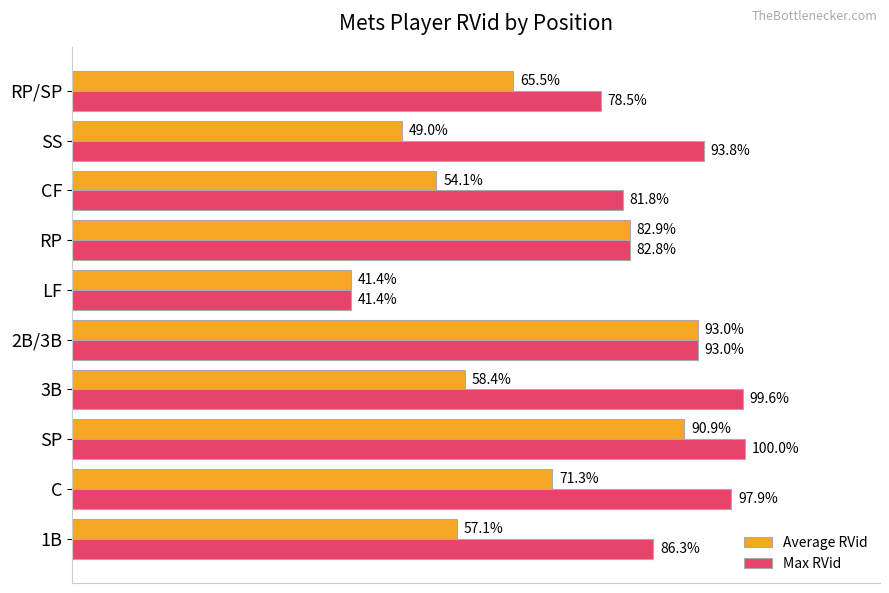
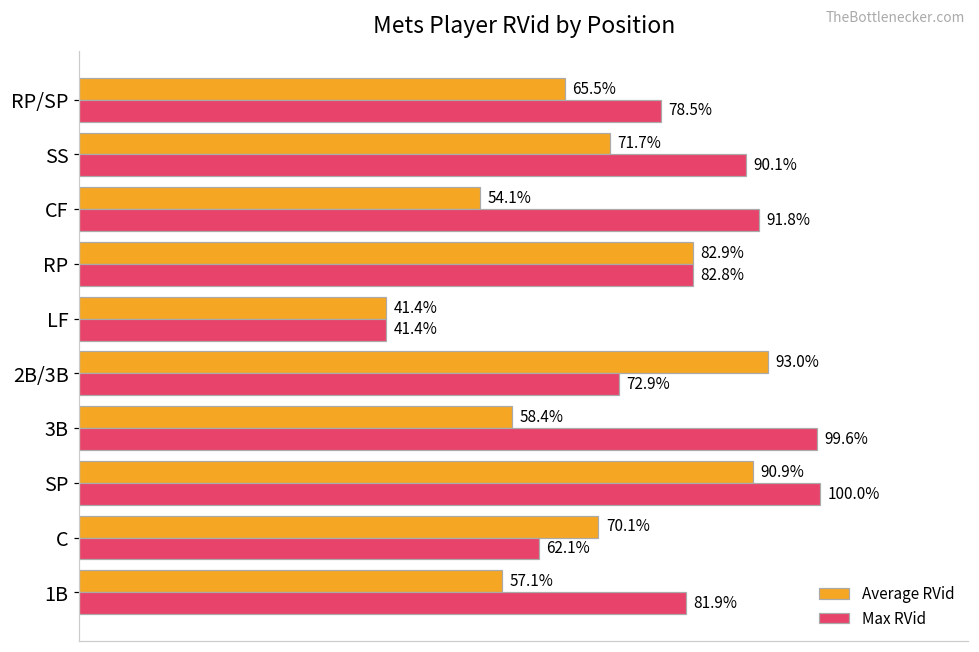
  {
    "Average RVid": {
      "RP/SP": "65.5%",
-     "SS": "49.0%",
+     "SS": "71.7%",
      "CF": "54.1%",
      "RP": "82.9%",
      "LF": "41.4%",
      "2B/3B": "93.0%",
      "3B": "58.4%",
      "SP": "90.9%",
-     "C": "71.3%",
+     "C": "70.1%",
      "1B": "57.1%"
    },
    "Max RVid": {
      "RP/SP": "78.5%",
-     "SS": "93.8%",
-     "CF": "81.8%",
+     "SS": "90.1%",
+     "CF": "91.8%",
      "RP": "82.8%",
      "LF": "41.4%",
-     "2B/3B": "93.0%",
+     "2B/3B": "72.9%",
      "3B": "99.6%",
      "SP": "100.0%",
-     "C": "97.9%",
-     "1B": "86.3%"
+     "C": "62.1%",
+     "1B": "81.9%"
    }
  }
